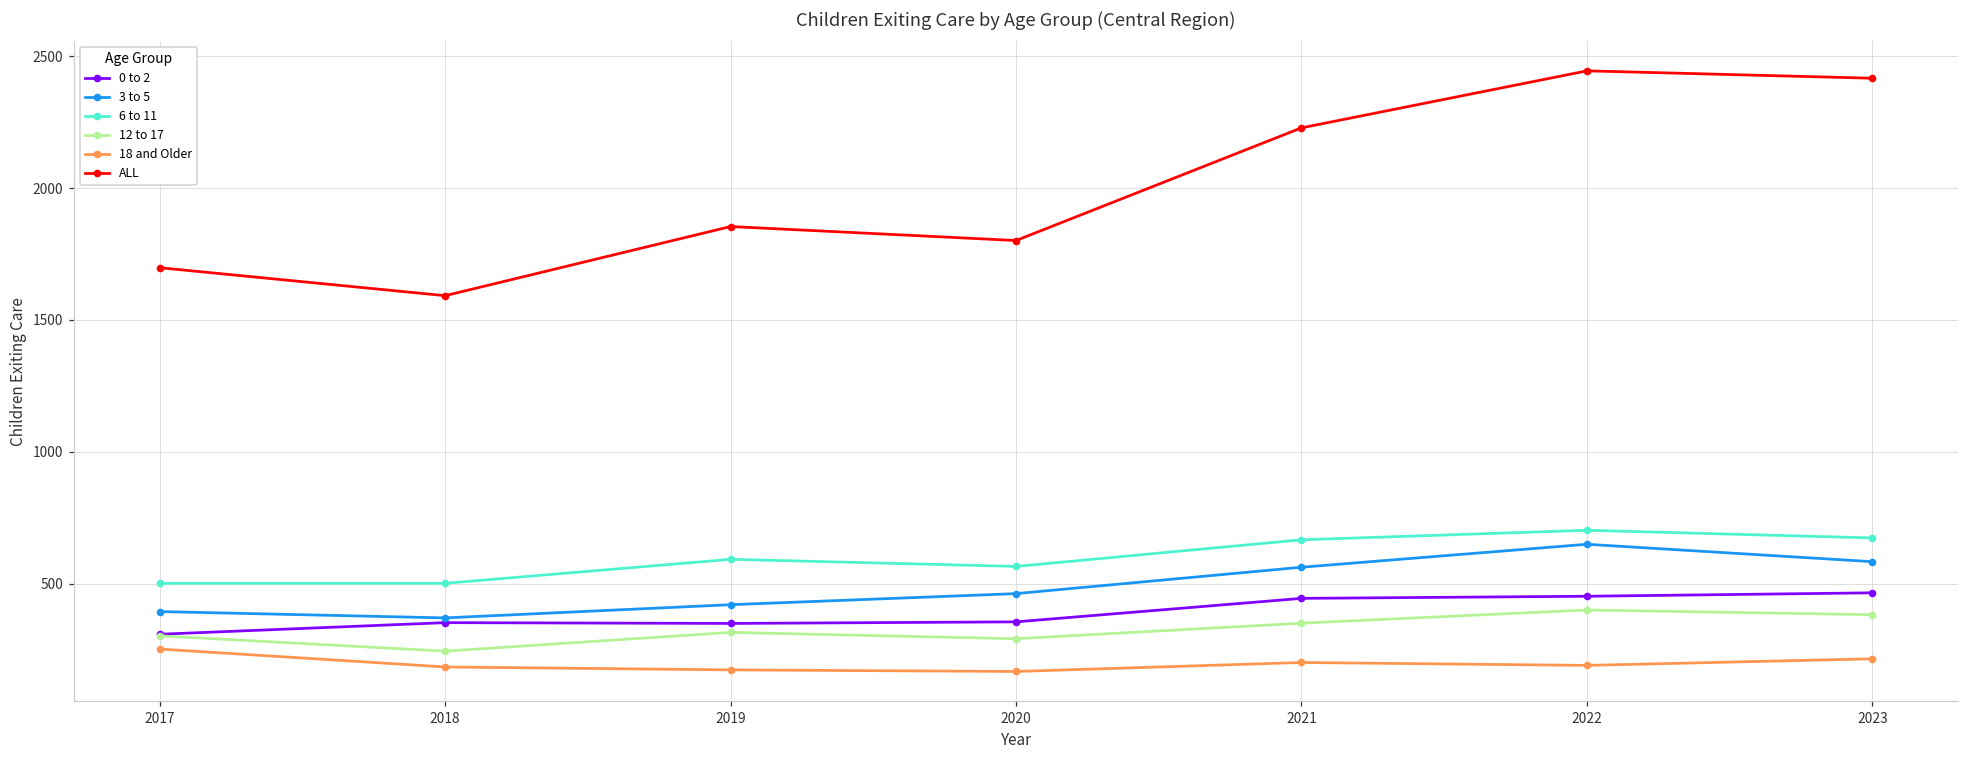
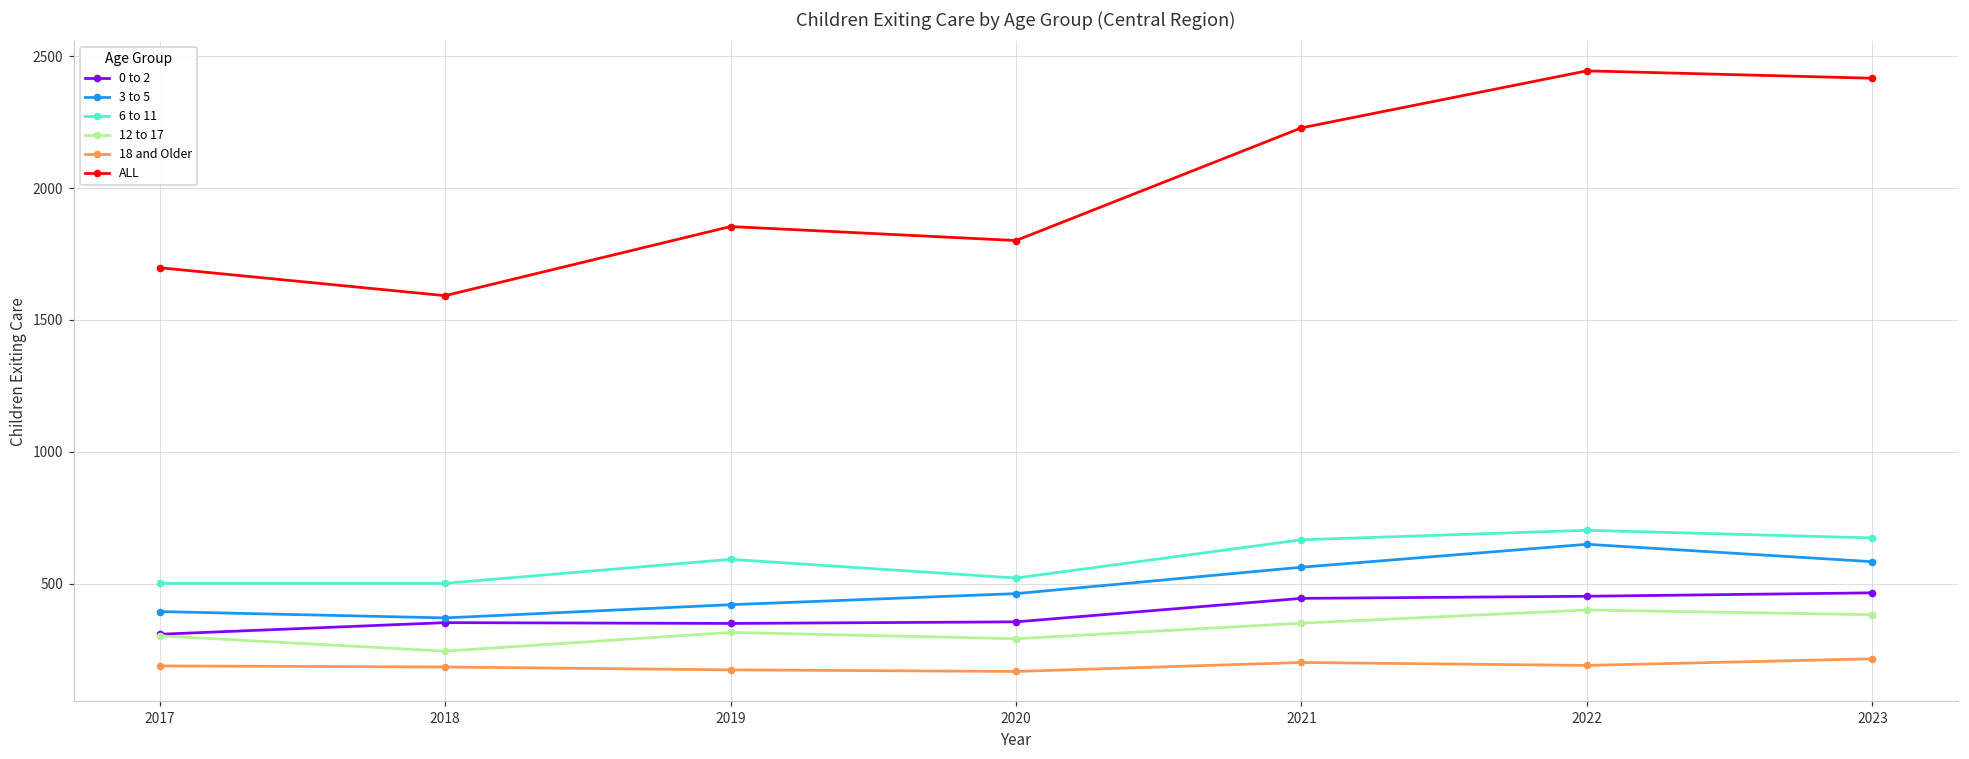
  {
    "0 to 2": {
      "2018": 350,
      "2019": 350,
      "2020": 360,
      "2021": 450,
      "2022": 450,
      "2023": 470
    },
    "3 to 5": {
      "2017": 400,
      "2018": 370,
      "2019": 420,
      "2020": 460,
      "2021": 560,
      "2022": 650,
      "2023": 580
    },
    "6 to 11": {
      "2017": 500,
      "2018": 500,
      "2019": 590,
-     "2020": 570,
+     "2020": 520,
      "2021": 670,
      "2022": 700,
      "2023": 670
    },
    "12 to 17": {
      "2018": 250,
      "2019": 320,
      "2020": 290,
      "2021": 350,
      "2022": 400,
      "2023": 380
    },
    "18 and Older": {
-     "2017": 250,
+     "2017": 190,
      "2018": 190,
      "2019": 170,
      "2020": 170,
      "2021": 200,
      "2022": 190,
      "2023": 220
    },
    "ALL": {
      "2017": 1700,
      "2018": 1590,
      "2019": 1850,
      "2020": 1800,
      "2021": 2230,
      "2022": 2440,
      "2023": 2420
    }
  }
